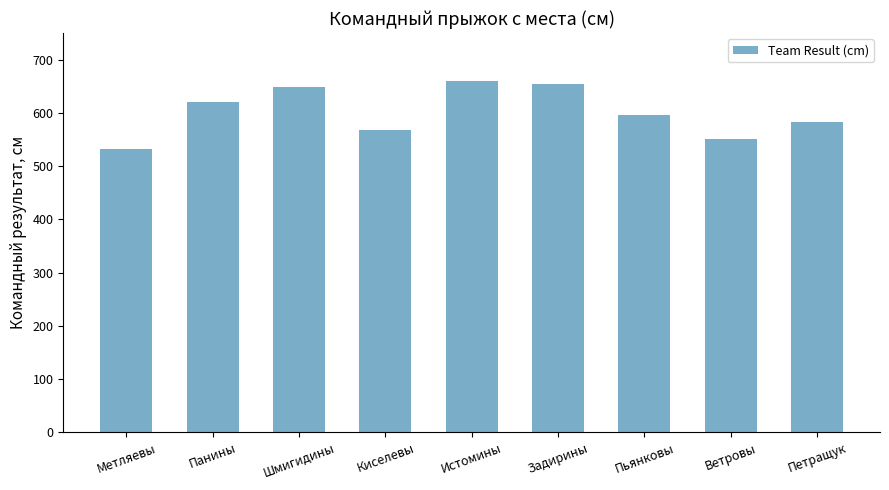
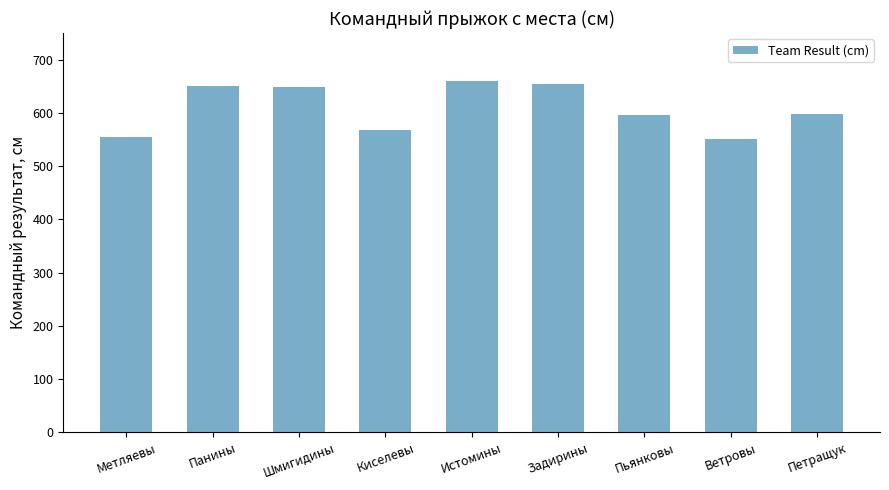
  {
-   "Метляевы": 530,
-   "Панины": 620,
+   "Метляевы": 560,
+   "Панины": 650,
    "Шмигидины": 650,
    "Киселевы": 570,
    "Истомины": 660,
    "Задирины": 650,
    "Пьянковы": 600,
    "Ветровы": 550,
-   "Петращук": 580
+   "Петращук": 600
  }
